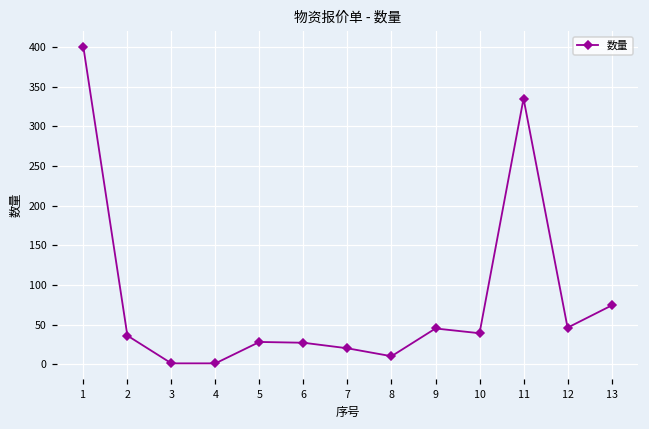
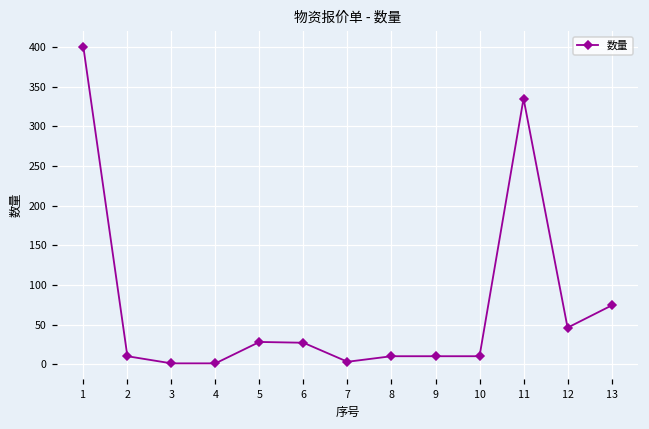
  {
    "1": 400,
-   "2": 40,
+   "2": 10,
    "3": 0,
    "4": 0,
    "5": 30,
    "6": 30,
-   "7": 20,
+   "7": 0,
    "8": 10,
-   "9": 50,
-   "10": 40,
+   "9": 10,
+   "10": 10,
    "11": 340,
    "12": 50,
    "13": 70
  }
